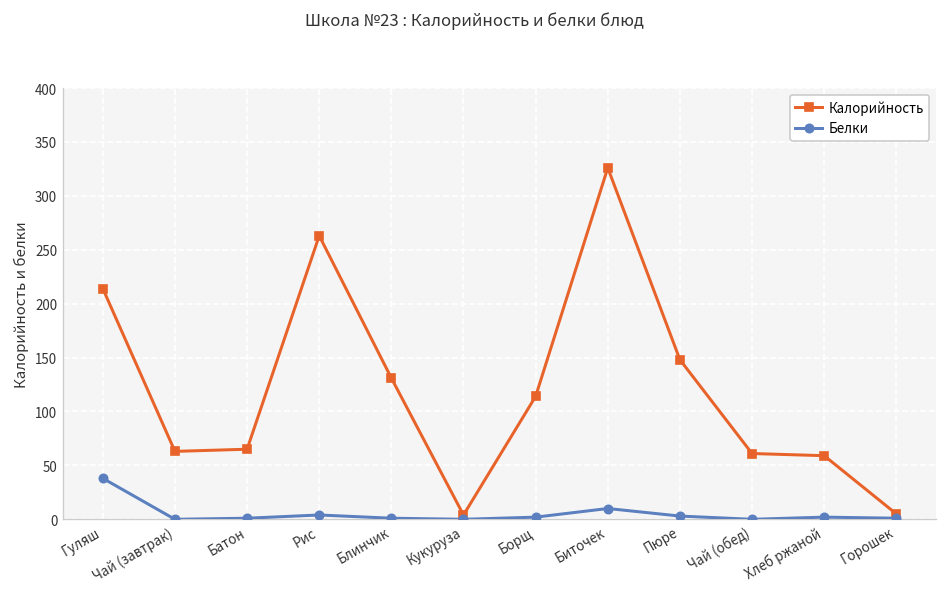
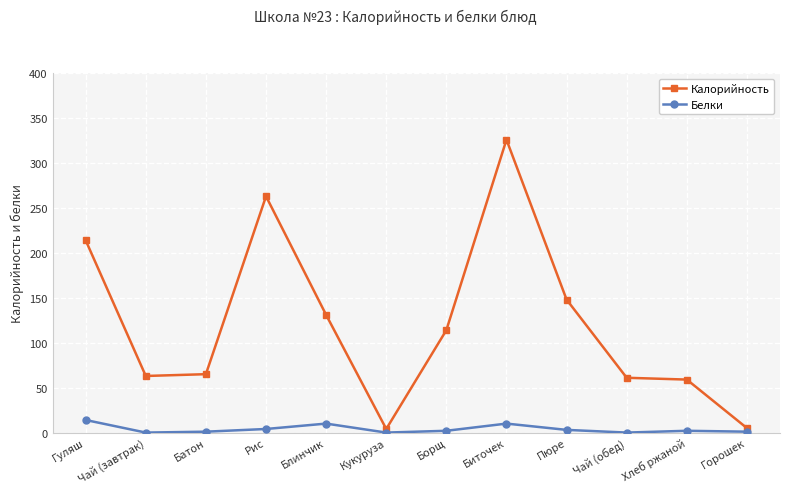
  {
    "Калорийность": {
      "Гуляш": 210,
      "Чай (завтрак)": 60,
      "Батон": 70,
      "Рис": 260,
      "Блинчик": 130,
      "Кукуруза": 0,
      "Борщ": 110,
      "Биточек": 330,
      "Пюре": 150,
      "Чай (обед)": 60,
      "Хлеб ржаной": 60,
      "Горошек": 10
    },
    "Белки": {
-     "Гуляш": 40,
+     "Гуляш": 10,
      "Чай (завтрак)": 0,
      "Батон": 0,
      "Рис": 0,
-     "Блинчик": 0,
+     "Блинчик": 10,
      "Кукуруза": 0,
      "Борщ": 0,
      "Биточек": 10,
      "Пюре": 0,
      "Чай (обед)": 0,
      "Хлеб ржаной": 0,
      "Горошек": 0
    }
  }
